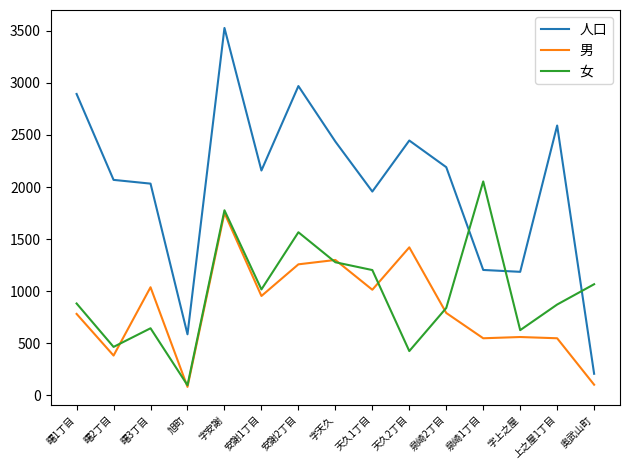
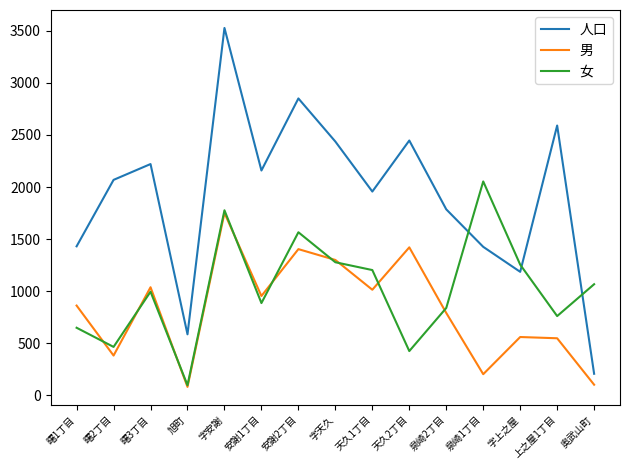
  {
    "人口": {
-     "曙1丁目": 2890,
+     "曙1丁目": 1430,
      "曙2丁目": 2070,
-     "曙3丁目": 2030,
+     "曙3丁目": 2220,
      "旭町": 590,
      "字安謝": 3530,
      "安謝1丁目": 2160,
-     "安謝2丁目": 2970,
+     "安謝2丁目": 2850,
      "字天久": 2440,
      "天久1丁目": 1960,
      "天久2丁目": 2450,
-     "泉崎2丁目": 2190,
-     "泉崎1丁目": 1200,
+     "泉崎2丁目": 1790,
+     "泉崎1丁目": 1430,
      "字上之屋": 1190,
      "上之屋1丁目": 2590,
      "奥武山町": 210
    },
    "男": {
-     "曙1丁目": 780,
+     "曙1丁目": 860,
      "曙2丁目": 380,
      "曙3丁目": 1040,
      "字安謝": 1750,
      "安謝1丁目": 950,
-     "安謝2丁目": 1260,
+     "安謝2丁目": 1400,
      "天久1丁目": 1010,
      "天久2丁目": 1420,
      "泉崎2丁目": 790,
-     "泉崎1丁目": 550,
+     "泉崎1丁目": 200,
      "字上之屋": 560,
      "上之屋1丁目": 550,
      "奥武山町": 100
    },
    "女": {
-     "曙1丁目": 880,
+     "曙1丁目": 650,
      "曙2丁目": 470,
-     "曙3丁目": 640,
+     "曙3丁目": 1000,
      "字安謝": 1780,
-     "安謝1丁目": 1020,
+     "安謝1丁目": 890,
      "安謝2丁目": 1570,
      "天久1丁目": 1200,
      "天久2丁目": 430,
      "泉崎2丁目": 840,
      "泉崎1丁目": 2050,
-     "字上之屋": 630,
-     "上之屋1丁目": 870,
+     "字上之屋": 1260,
+     "上之屋1丁目": 760,
      "奥武山町": 1070
    }
  }
